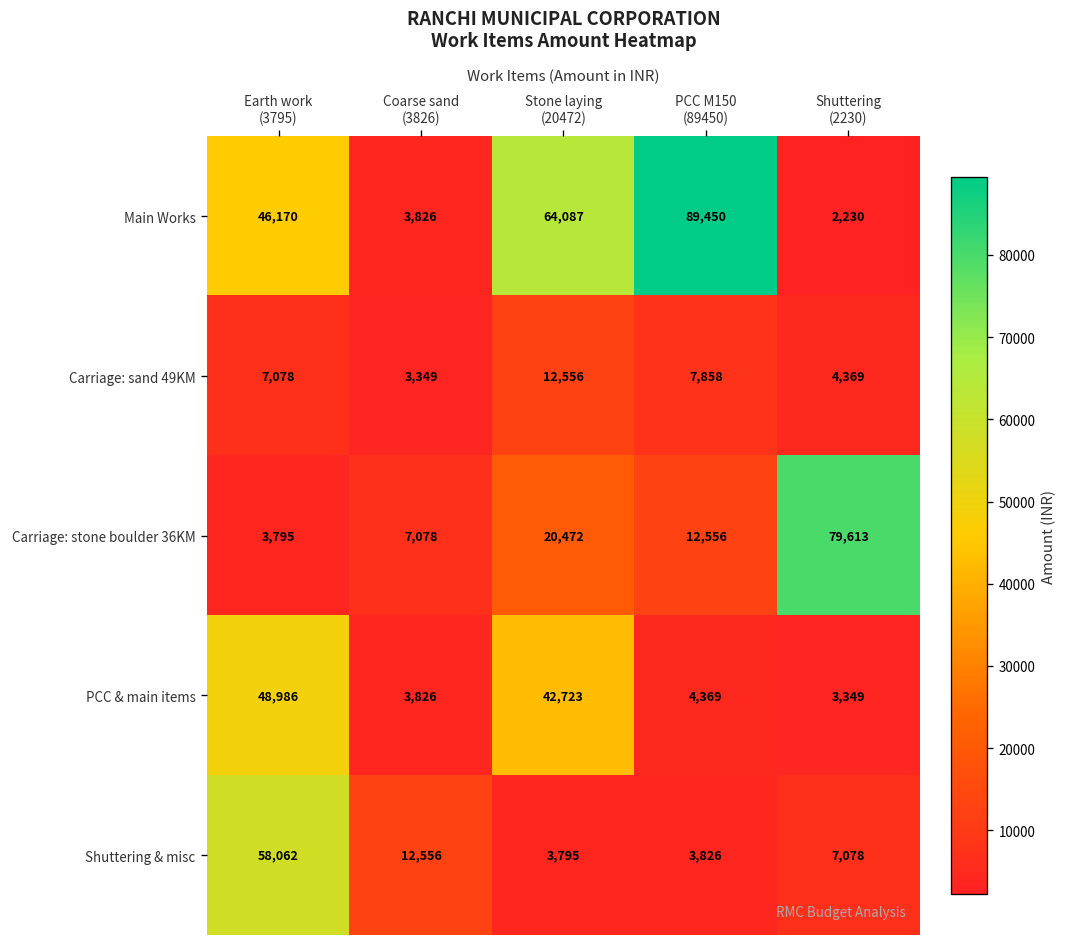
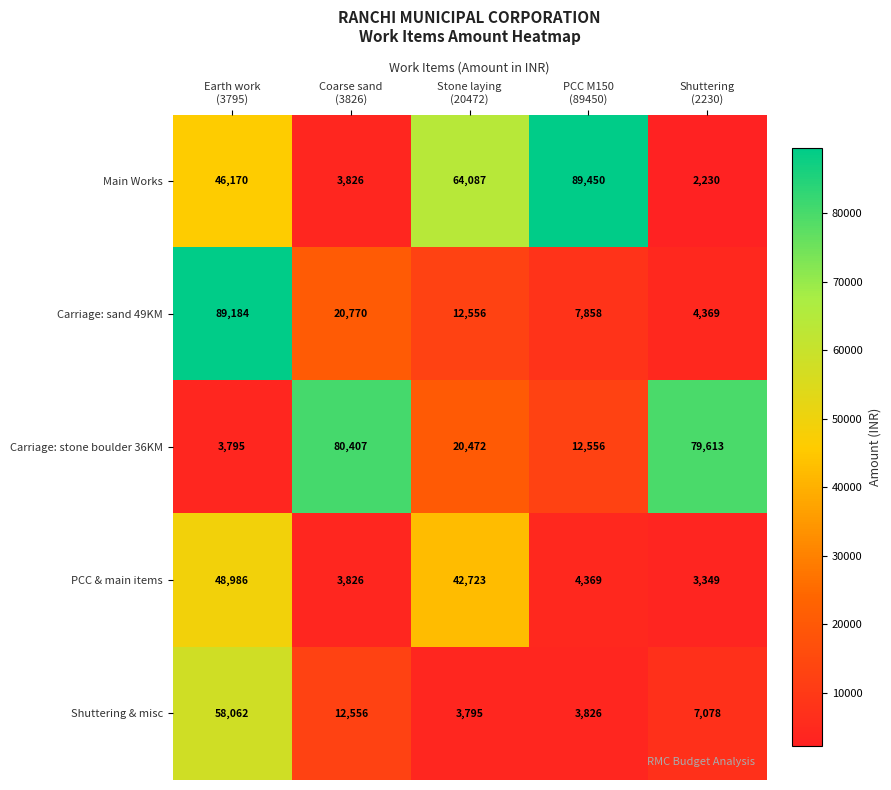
  {
    "Main Works": {
      "Earth work (3795)": "46,170",
      "Coarse sand (3826)": "3,826",
      "Stone laying (20472)": "64,087",
      "PCC M150 (89450)": "89,450",
      "Shuttering (2230)": "2,230"
    },
    "Carriage: sand 49KM": {
-     "Earth work (3795)": "7,078",
-     "Coarse sand (3826)": "3,349",
+     "Earth work (3795)": "89,184",
+     "Coarse sand (3826)": "20,770",
      "Stone laying (20472)": "12,556",
      "PCC M150 (89450)": "7,858",
      "Shuttering (2230)": "4,369"
    },
    "Carriage: stone boulder 36KM": {
      "Earth work (3795)": "3,795",
-     "Coarse sand (3826)": "7,078",
+     "Coarse sand (3826)": "80,407",
      "Stone laying (20472)": "20,472",
      "PCC M150 (89450)": "12,556",
      "Shuttering (2230)": "79,613"
    },
    "PCC & main items": {
      "Earth work (3795)": "48,986",
      "Coarse sand (3826)": "3,826",
      "Stone laying (20472)": "42,723",
      "PCC M150 (89450)": "4,369",
      "Shuttering (2230)": "3,349"
    },
    "Shuttering & misc": {
      "Earth work (3795)": "58,062",
      "Coarse sand (3826)": "12,556",
      "Stone laying (20472)": "3,795",
      "PCC M150 (89450)": "3,826"
    }
  }
